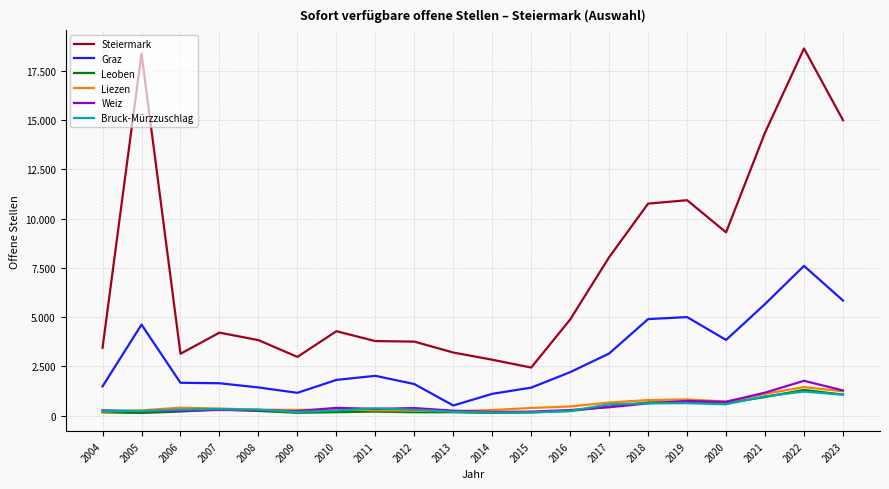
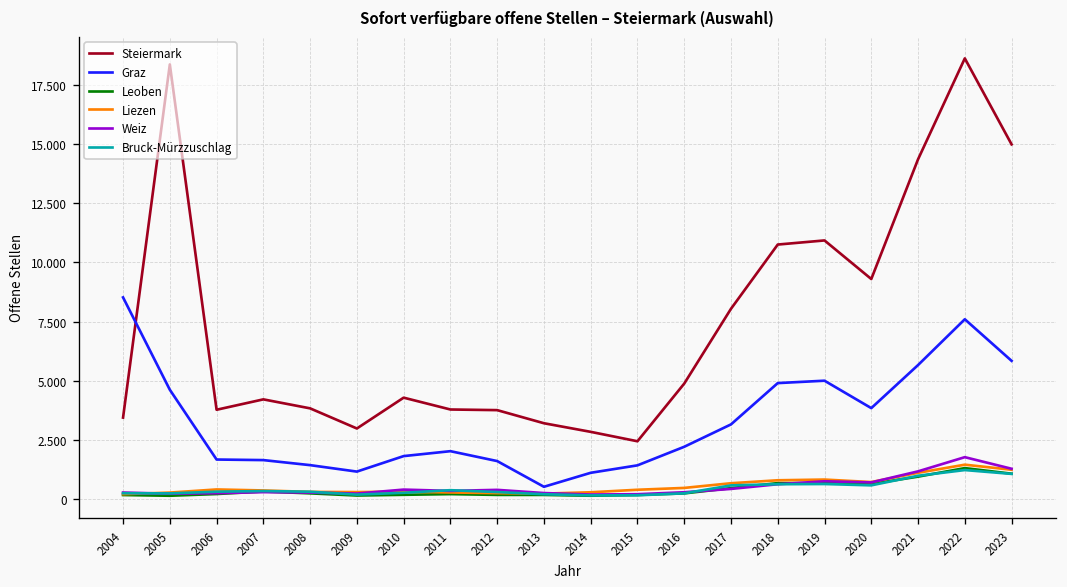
  {
    "Steiermark": {
      "2004": 3.4,
-     "2006": 3.1,
+     "2006": 3.8,
      "2007": 4.2,
      "2008": 3.8,
      "2009": 3.0,
      "2010": 4.3,
      "2011": 3.8,
      "2012": 3.8,
      "2013": 3.2,
      "2014": 2.8,
      "2015": 2.4,
      "2016": 4.9,
      "2017": 8.0,
      "2018": 10.8,
      "2019": 10.9,
      "2020": 9.3,
      "2021": 14.4,
      "2022": 18.6,
      "2023": 15.0
    },
    "Graz": {
-     "2004": 1.5,
+     "2004": 8.5,
      "2005": 4.6,
      "2006": 1.7,
      "2007": 1.6,
      "2008": 1.4,
      "2009": 1.2,
      "2010": 1.8,
      "2011": 2.0,
      "2012": 1.6,
      "2013": 0.5,
      "2014": 1.1,
      "2015": 1.4,
      "2016": 2.2,
      "2017": 3.2,
      "2018": 4.9,
      "2019": 5.0,
      "2020": 3.8,
      "2021": 5.7,
      "2022": 7.6,
      "2023": 5.8
    },
    "Liezen": {
      "2015": 0.4,
      "2016": 0.5,
      "2022": 1.5
    },
    "Weiz": {
      "2022": 1.8
    }
  }
